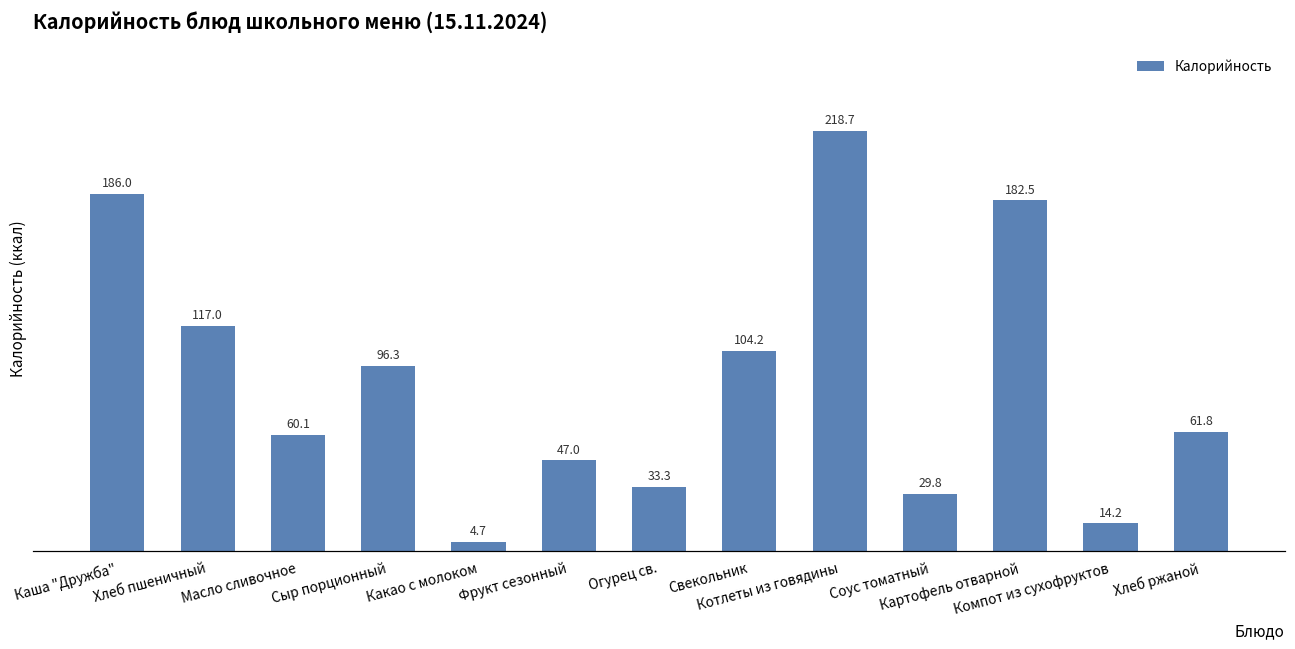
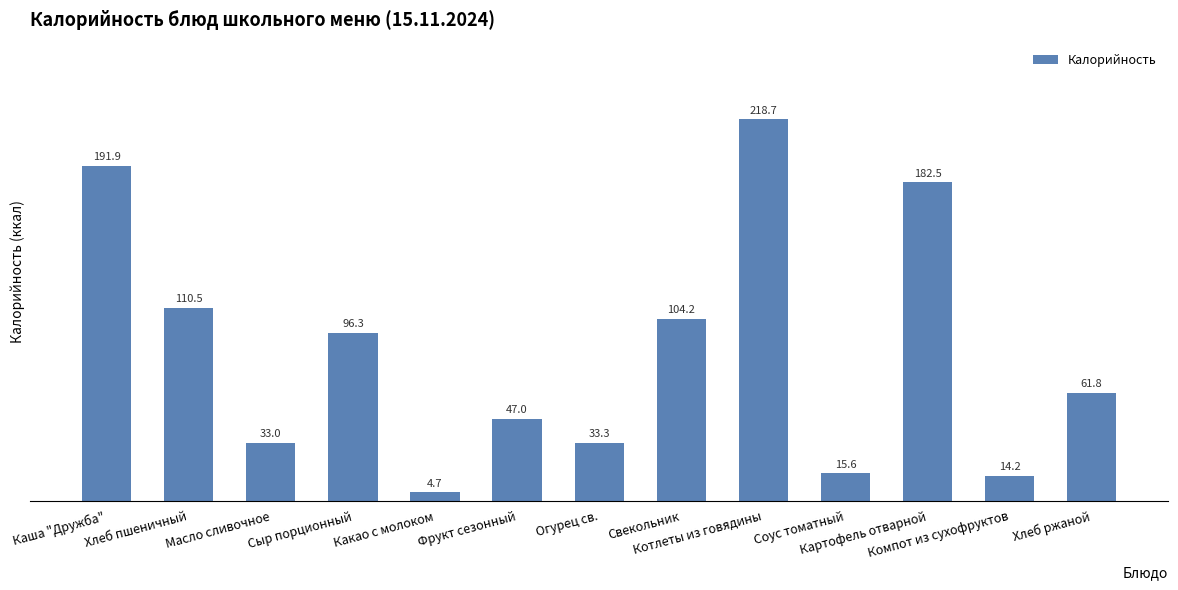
  {
-   "Каша \"Дружба\"": 186.0,
-   "Хлеб пшеничный": 117.0,
-   "Масло сливочное": 60.1,
+   "Каша \"Дружба\"": 191.9,
+   "Хлеб пшеничный": 110.5,
+   "Масло сливочное": 33.0,
    "Сыр порционный": 96.3,
    "Какао с молоком": 4.7,
    "Фрукт сезонный": 47.0,
    "Огурец св.": 33.3,
    "Свекольник": 104.2,
    "Котлеты из говядины": 218.7,
-   "Соус томатный": 29.8,
+   "Соус томатный": 15.6,
    "Картофель отварной": 182.5,
    "Компот из сухофруктов": 14.2,
    "Хлеб ржаной": 61.8
  }
